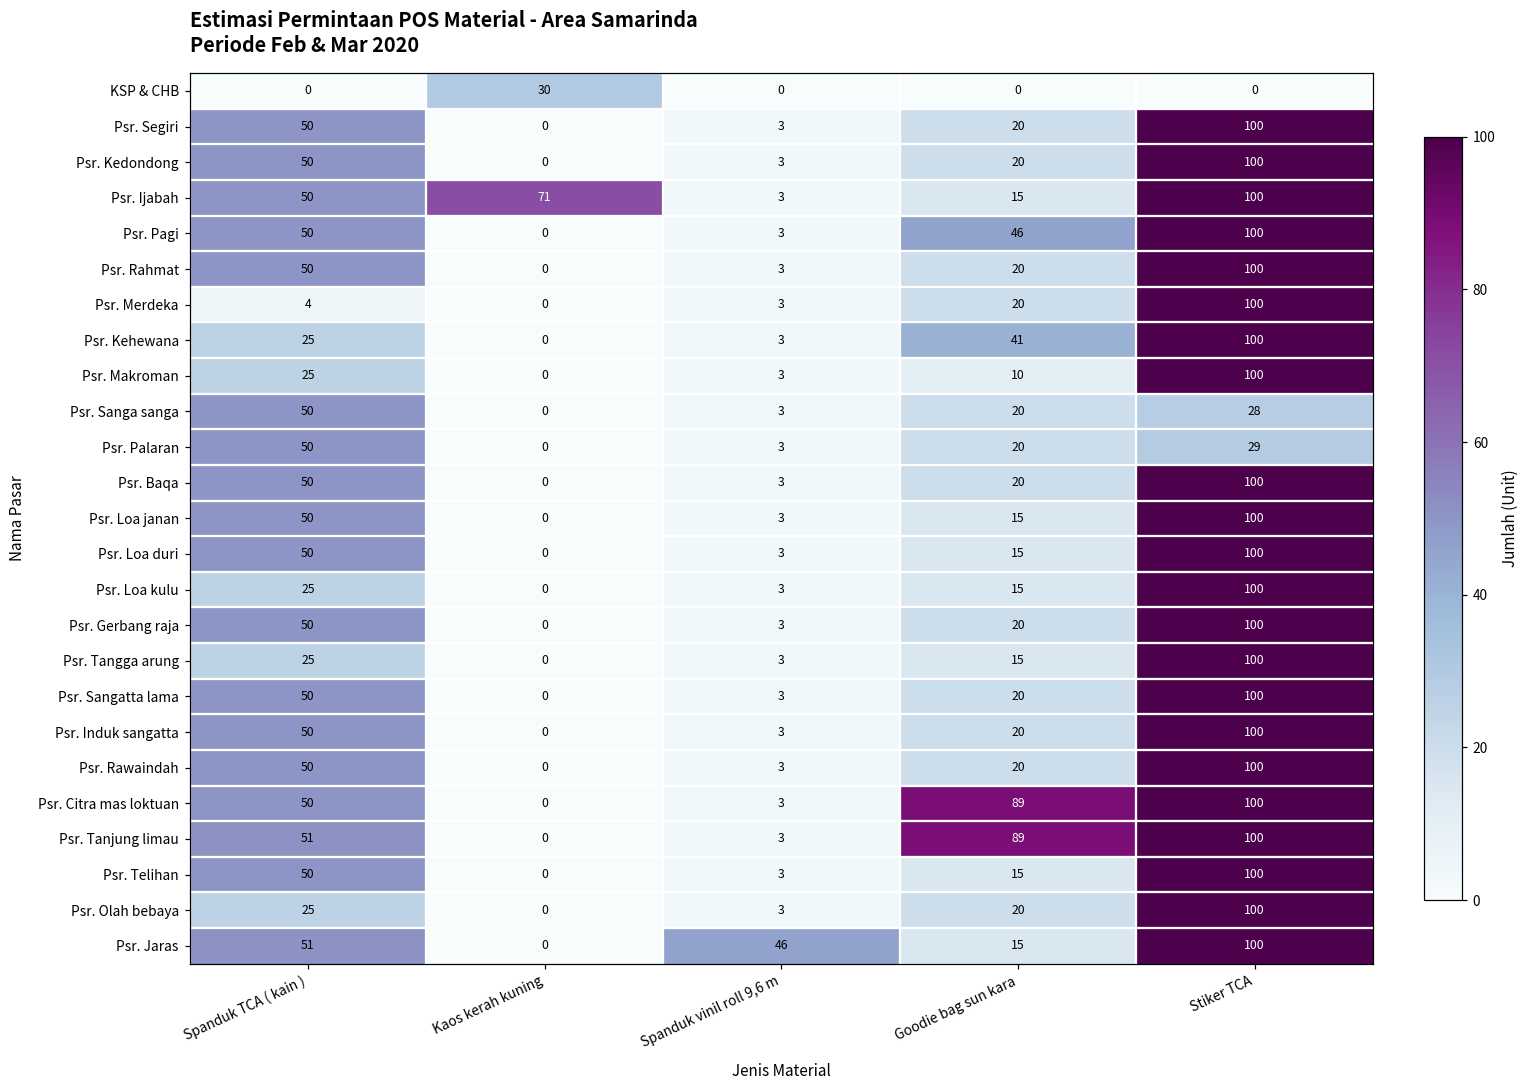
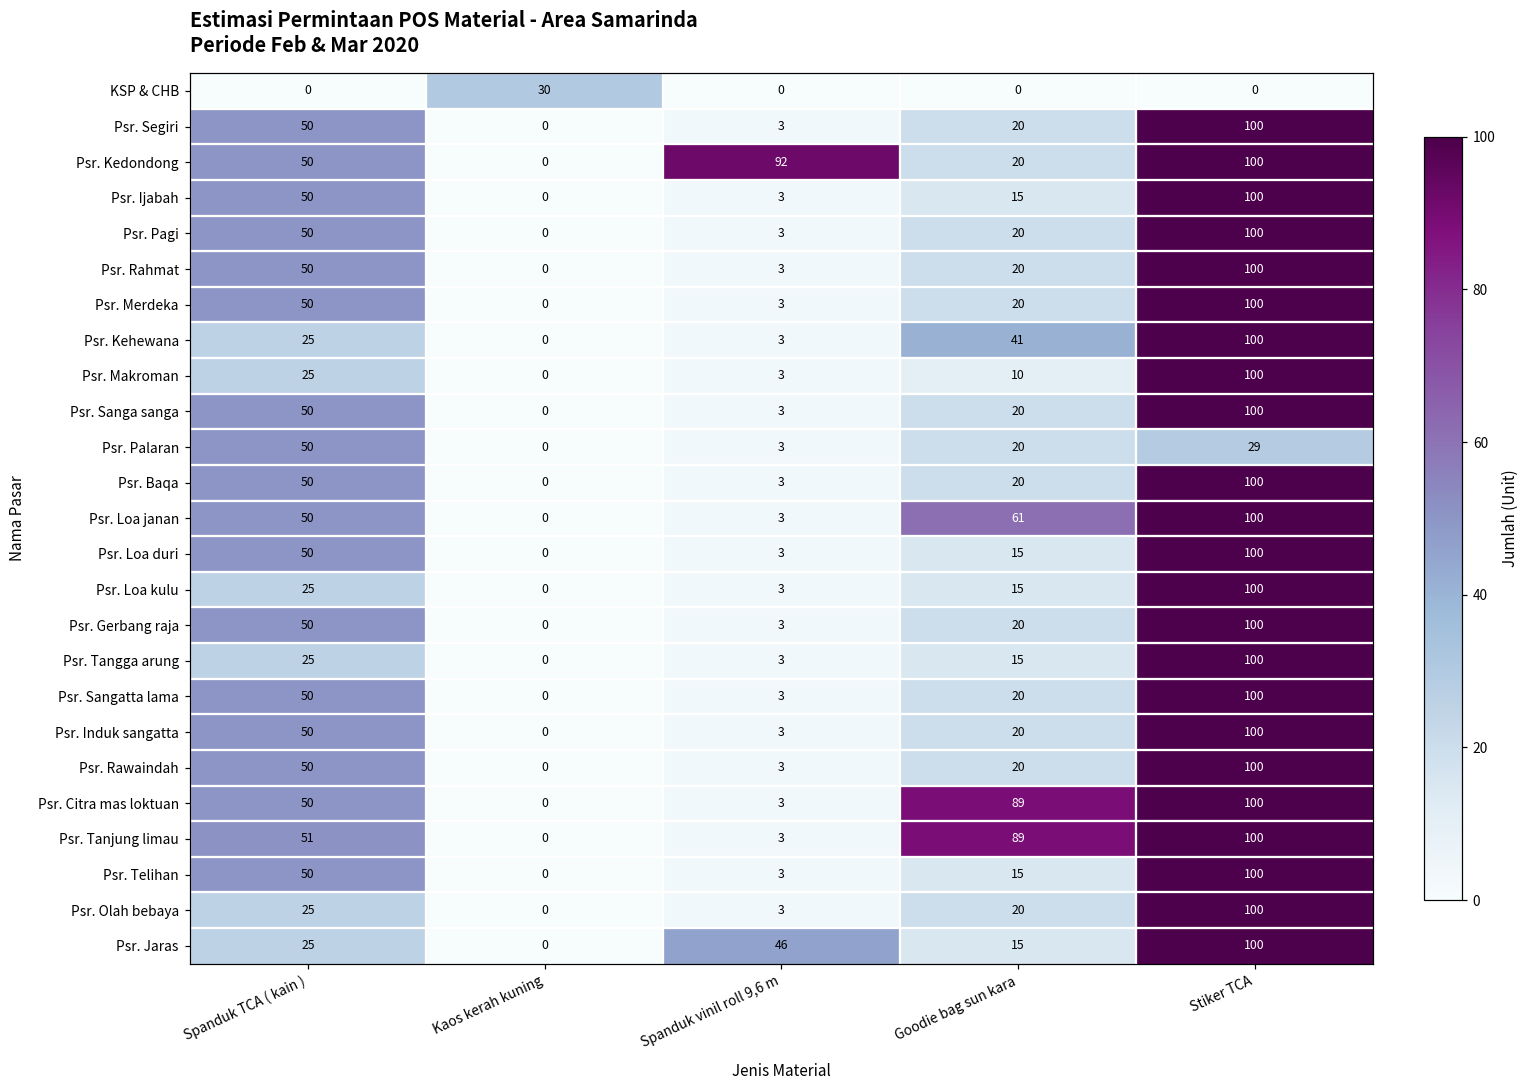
  {
    "KSP & CHB": {
      "Spanduk TCA ( kain )": 0,
      "Kaos kerah kuning": 30,
      "Spanduk vinil roll 9,6 m": 0,
      "Goodie bag sun kara": 0,
      "Stiker TCA": 0
    },
    "Psr. Segiri": {
      "Spanduk TCA ( kain )": 50,
      "Kaos kerah kuning": 0,
      "Spanduk vinil roll 9,6 m": 3,
      "Goodie bag sun kara": 20,
      "Stiker TCA": 100
    },
    "Psr. Kedondong": {
      "Spanduk TCA ( kain )": 50,
      "Kaos kerah kuning": 0,
-     "Spanduk vinil roll 9,6 m": 3,
+     "Spanduk vinil roll 9,6 m": 92,
      "Goodie bag sun kara": 20,
      "Stiker TCA": 100
    },
    "Psr. Ijabah": {
      "Spanduk TCA ( kain )": 50,
-     "Kaos kerah kuning": 71,
+     "Kaos kerah kuning": 0,
      "Spanduk vinil roll 9,6 m": 3,
      "Goodie bag sun kara": 15,
      "Stiker TCA": 100
    },
    "Psr. Pagi": {
      "Spanduk TCA ( kain )": 50,
      "Kaos kerah kuning": 0,
      "Spanduk vinil roll 9,6 m": 3,
-     "Goodie bag sun kara": 46,
+     "Goodie bag sun kara": 20,
      "Stiker TCA": 100
    },
    "Psr. Rahmat": {
      "Spanduk TCA ( kain )": 50,
      "Kaos kerah kuning": 0,
      "Spanduk vinil roll 9,6 m": 3,
      "Goodie bag sun kara": 20,
      "Stiker TCA": 100
    },
    "Psr. Merdeka": {
-     "Spanduk TCA ( kain )": 4,
+     "Spanduk TCA ( kain )": 50,
      "Kaos kerah kuning": 0,
      "Spanduk vinil roll 9,6 m": 3,
      "Goodie bag sun kara": 20,
      "Stiker TCA": 100
    },
    "Psr. Kehewana": {
      "Spanduk TCA ( kain )": 25,
      "Kaos kerah kuning": 0,
      "Spanduk vinil roll 9,6 m": 3,
      "Goodie bag sun kara": 41,
      "Stiker TCA": 100
    },
    "Psr. Makroman": {
      "Spanduk TCA ( kain )": 25,
      "Kaos kerah kuning": 0,
      "Spanduk vinil roll 9,6 m": 3,
      "Goodie bag sun kara": 10,
      "Stiker TCA": 100
    },
    "Psr. Sanga sanga": {
      "Spanduk TCA ( kain )": 50,
      "Kaos kerah kuning": 0,
      "Spanduk vinil roll 9,6 m": 3,
      "Goodie bag sun kara": 20,
-     "Stiker TCA": 28
+     "Stiker TCA": 100
    },
    "Psr. Palaran": {
      "Spanduk TCA ( kain )": 50,
      "Kaos kerah kuning": 0,
      "Spanduk vinil roll 9,6 m": 3,
      "Goodie bag sun kara": 20,
      "Stiker TCA": 29
    },
    "Psr. Baqa": {
      "Spanduk TCA ( kain )": 50,
      "Kaos kerah kuning": 0,
      "Spanduk vinil roll 9,6 m": 3,
      "Goodie bag sun kara": 20,
      "Stiker TCA": 100
    },
    "Psr. Loa janan": {
      "Spanduk TCA ( kain )": 50,
      "Kaos kerah kuning": 0,
      "Spanduk vinil roll 9,6 m": 3,
-     "Goodie bag sun kara": 15,
+     "Goodie bag sun kara": 61,
      "Stiker TCA": 100
    },
    "Psr. Loa duri": {
      "Spanduk TCA ( kain )": 50,
      "Kaos kerah kuning": 0,
      "Spanduk vinil roll 9,6 m": 3,
      "Goodie bag sun kara": 15,
      "Stiker TCA": 100
    },
    "Psr. Loa kulu": {
      "Spanduk TCA ( kain )": 25,
      "Kaos kerah kuning": 0,
      "Spanduk vinil roll 9,6 m": 3,
      "Goodie bag sun kara": 15,
      "Stiker TCA": 100
    },
    "Psr. Gerbang raja": {
      "Spanduk TCA ( kain )": 50,
      "Kaos kerah kuning": 0,
      "Spanduk vinil roll 9,6 m": 3,
      "Goodie bag sun kara": 20,
      "Stiker TCA": 100
    },
    "Psr. Tangga arung": {
      "Spanduk TCA ( kain )": 25,
      "Kaos kerah kuning": 0,
      "Spanduk vinil roll 9,6 m": 3,
      "Goodie bag sun kara": 15,
      "Stiker TCA": 100
    },
    "Psr. Sangatta lama": {
      "Spanduk TCA ( kain )": 50,
      "Kaos kerah kuning": 0,
      "Spanduk vinil roll 9,6 m": 3,
      "Goodie bag sun kara": 20,
      "Stiker TCA": 100
    },
    "Psr. Induk sangatta": {
      "Spanduk TCA ( kain )": 50,
      "Kaos kerah kuning": 0,
      "Spanduk vinil roll 9,6 m": 3,
      "Goodie bag sun kara": 20,
      "Stiker TCA": 100
    },
    "Psr. Rawaindah": {
      "Spanduk TCA ( kain )": 50,
      "Kaos kerah kuning": 0,
      "Spanduk vinil roll 9,6 m": 3,
      "Goodie bag sun kara": 20,
      "Stiker TCA": 100
    },
    "Psr. Citra mas loktuan": {
      "Spanduk TCA ( kain )": 50,
      "Kaos kerah kuning": 0,
      "Spanduk vinil roll 9,6 m": 3,
      "Goodie bag sun kara": 89,
      "Stiker TCA": 100
    },
    "Psr. Tanjung limau": {
      "Spanduk TCA ( kain )": 51,
      "Kaos kerah kuning": 0,
      "Spanduk vinil roll 9,6 m": 3,
      "Goodie bag sun kara": 89,
      "Stiker TCA": 100
    },
    "Psr. Telihan": {
      "Spanduk TCA ( kain )": 50,
      "Kaos kerah kuning": 0,
      "Spanduk vinil roll 9,6 m": 3,
      "Goodie bag sun kara": 15,
      "Stiker TCA": 100
    },
    "Psr. Olah bebaya": {
      "Spanduk TCA ( kain )": 25,
      "Kaos kerah kuning": 0,
      "Spanduk vinil roll 9,6 m": 3,
      "Goodie bag sun kara": 20,
      "Stiker TCA": 100
    },
    "Psr. Jaras": {
-     "Spanduk TCA ( kain )": 51,
+     "Spanduk TCA ( kain )": 25,
      "Kaos kerah kuning": 0,
      "Spanduk vinil roll 9,6 m": 46,
      "Goodie bag sun kara": 15,
      "Stiker TCA": 100
    }
  }
